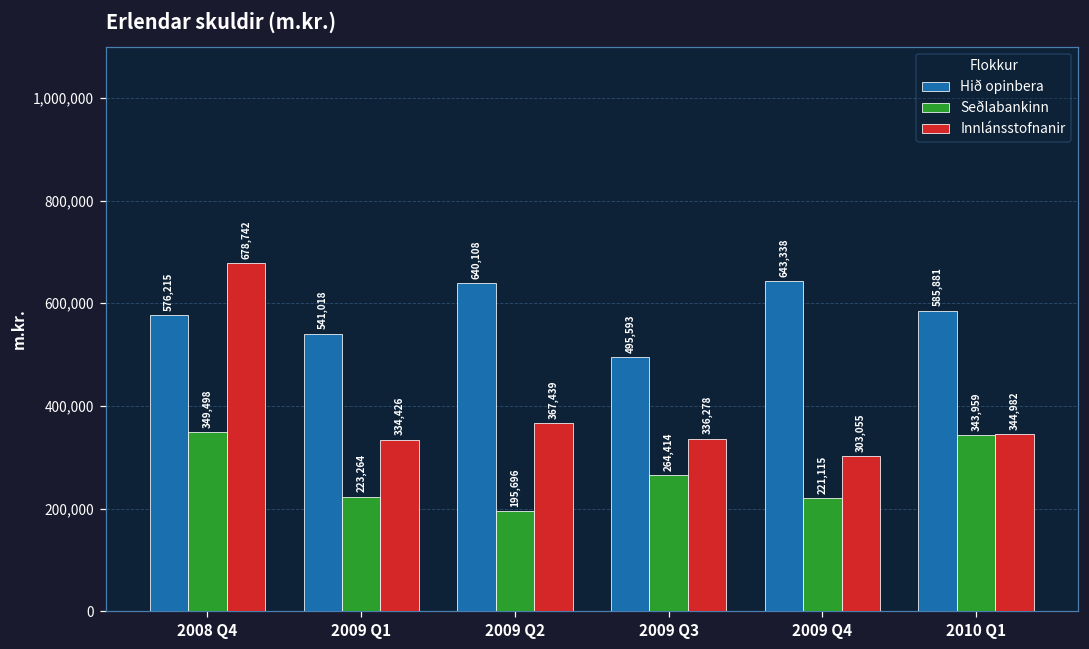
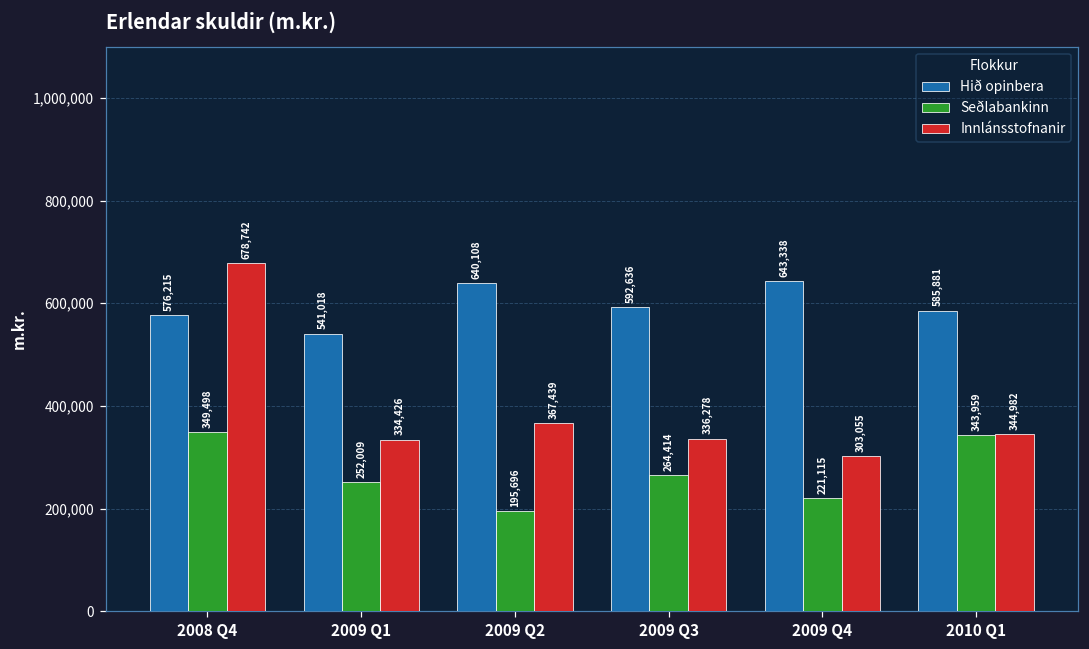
  {
    "Hið opinbera": {
      "2008 Q4": "576,215",
      "2009 Q1": "541,018",
      "2009 Q2": "640,108",
-     "2009 Q3": "495,593",
+     "2009 Q3": "592,636",
      "2009 Q4": "643,338",
      "2010 Q1": "585,881"
    },
    "Seðlabankinn": {
      "2008 Q4": "349,498",
-     "2009 Q1": "223,264",
+     "2009 Q1": "252,009",
      "2009 Q2": "195,696",
      "2009 Q3": "264,414",
      "2009 Q4": "221,115",
      "2010 Q1": "343,959"
    },
    "Innlánsstofnanir": {
      "2008 Q4": "678,742",
      "2009 Q1": "334,426",
      "2009 Q2": "367,439",
      "2009 Q3": "336,278",
      "2009 Q4": "303,055",
      "2010 Q1": "344,982"
    }
  }
